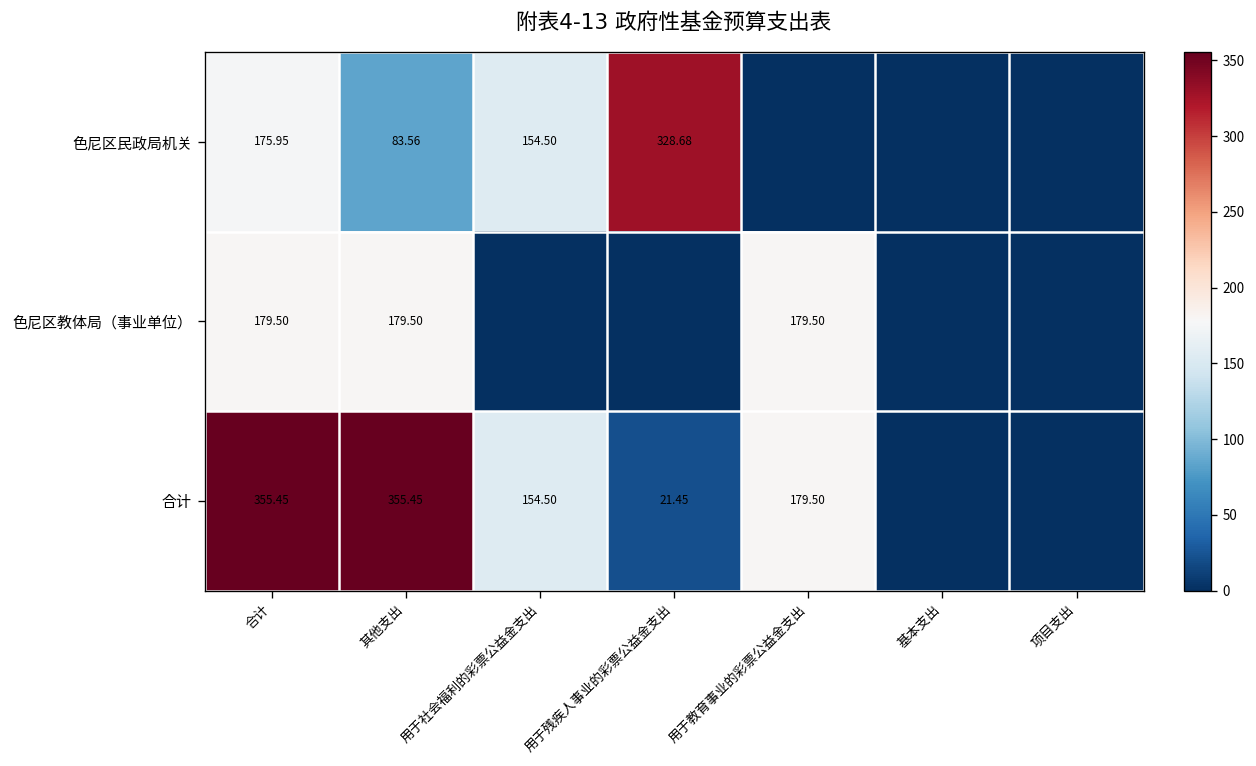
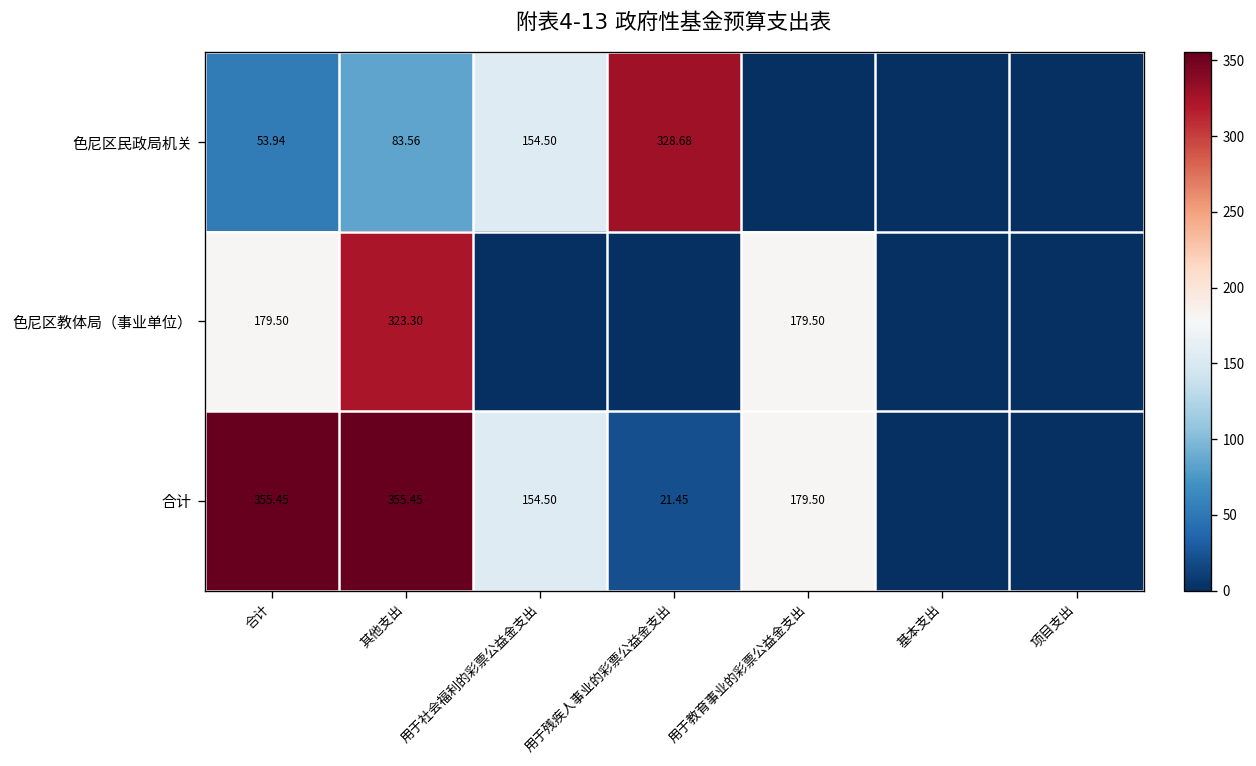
  {
    "色尼区民政局机关": {
-     "合计": 175.95,
+     "合计": 53.94,
      "其他支出": 83.56,
      "用于社会福利的彩票公益金支出": 154.50,
      "用于残疾人事业的彩票公益金支出": 328.68
    },
    "色尼区教体局（事业单位）": {
      "合计": 179.50,
-     "其他支出": 179.50,
+     "其他支出": 323.30,
      "用于教育事业的彩票公益金支出": 179.50
    },
    "合计": {
      "合计": 355.45,
      "其他支出": 355.45,
      "用于社会福利的彩票公益金支出": 154.50,
      "用于残疾人事业的彩票公益金支出": 21.45,
      "用于教育事业的彩票公益金支出": 179.50
    }
  }
